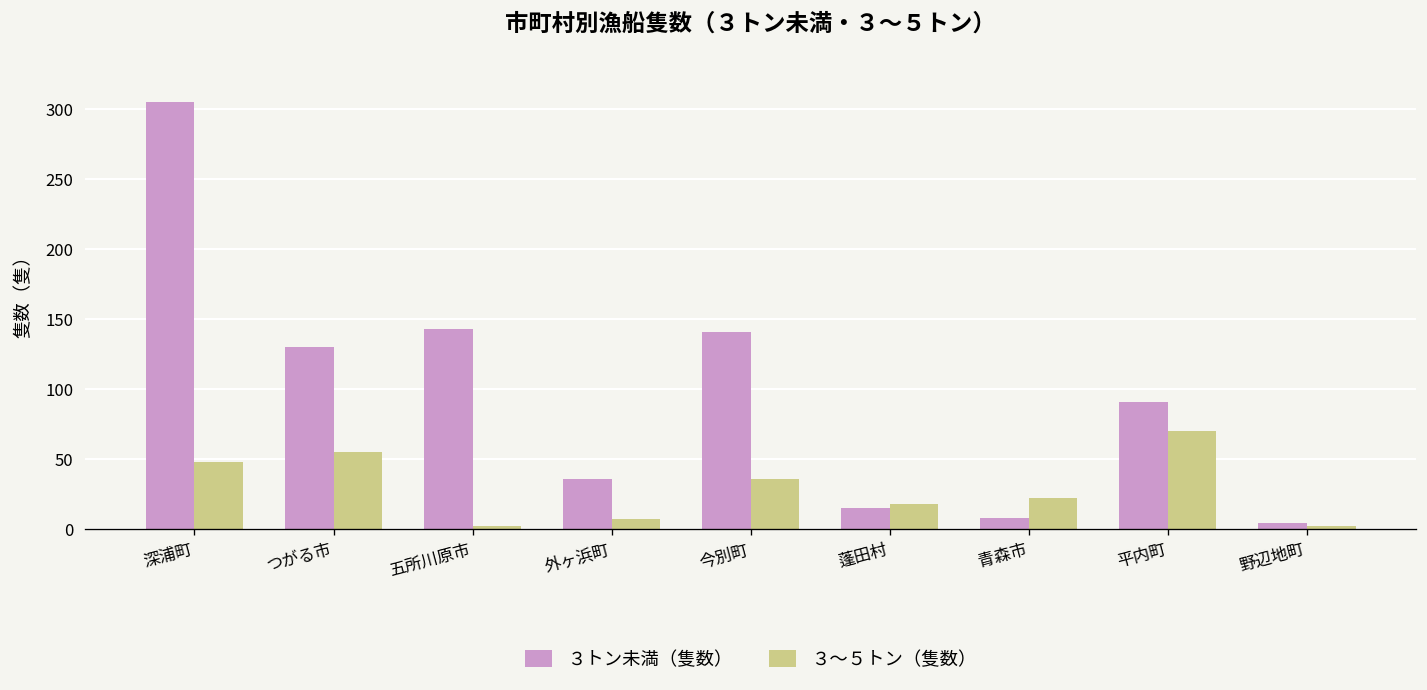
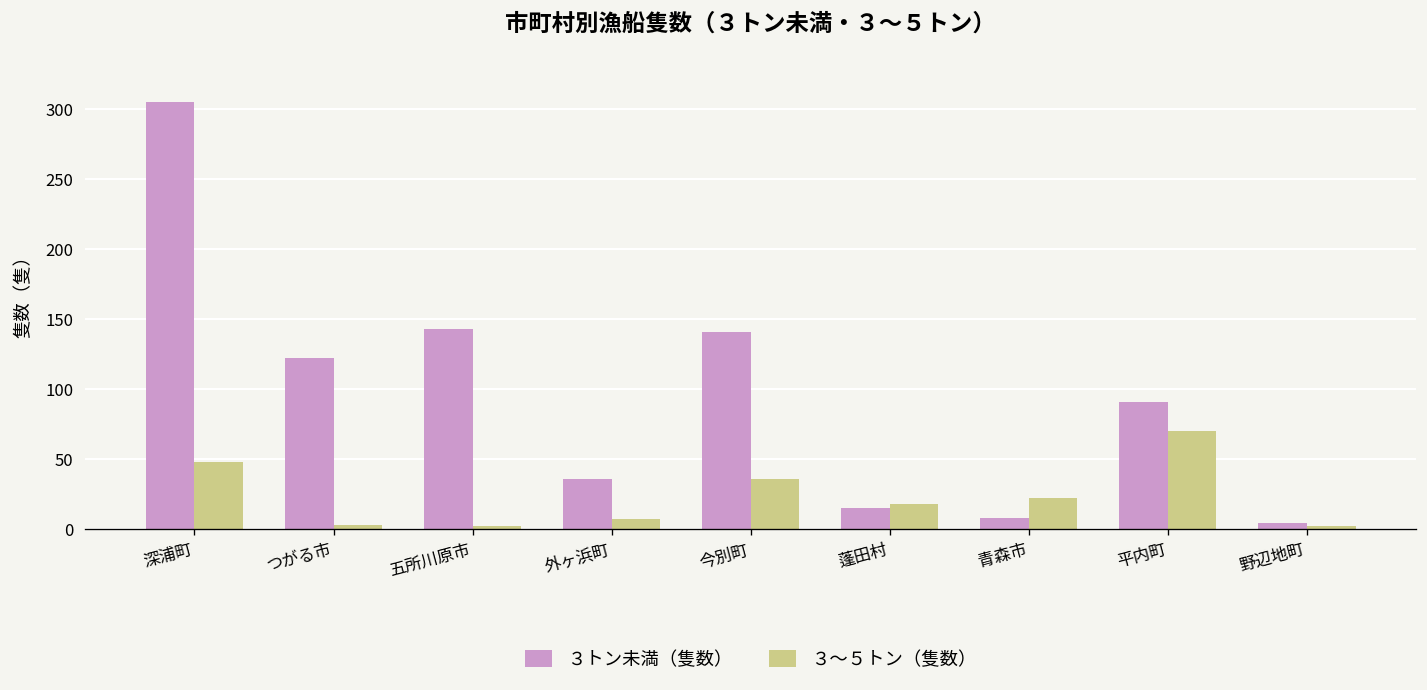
  {
    "３トン未満（隻数）": {
      "深浦町": 305,
-     "つがる市": 130,
+     "つがる市": 122,
      "五所川原市": 143,
      "外ヶ浜町": 36,
      "今別町": 141,
      "蓬田村": 15,
      "青森市": 8,
      "平内町": 91,
      "野辺地町": 4
    },
    "３～５トン（隻数）": {
      "深浦町": 48,
-     "つがる市": 55,
+     "つがる市": 3,
      "外ヶ浜町": 7,
      "今別町": 36,
      "蓬田村": 18,
      "青森市": 22,
      "平内町": 70
    }
  }
